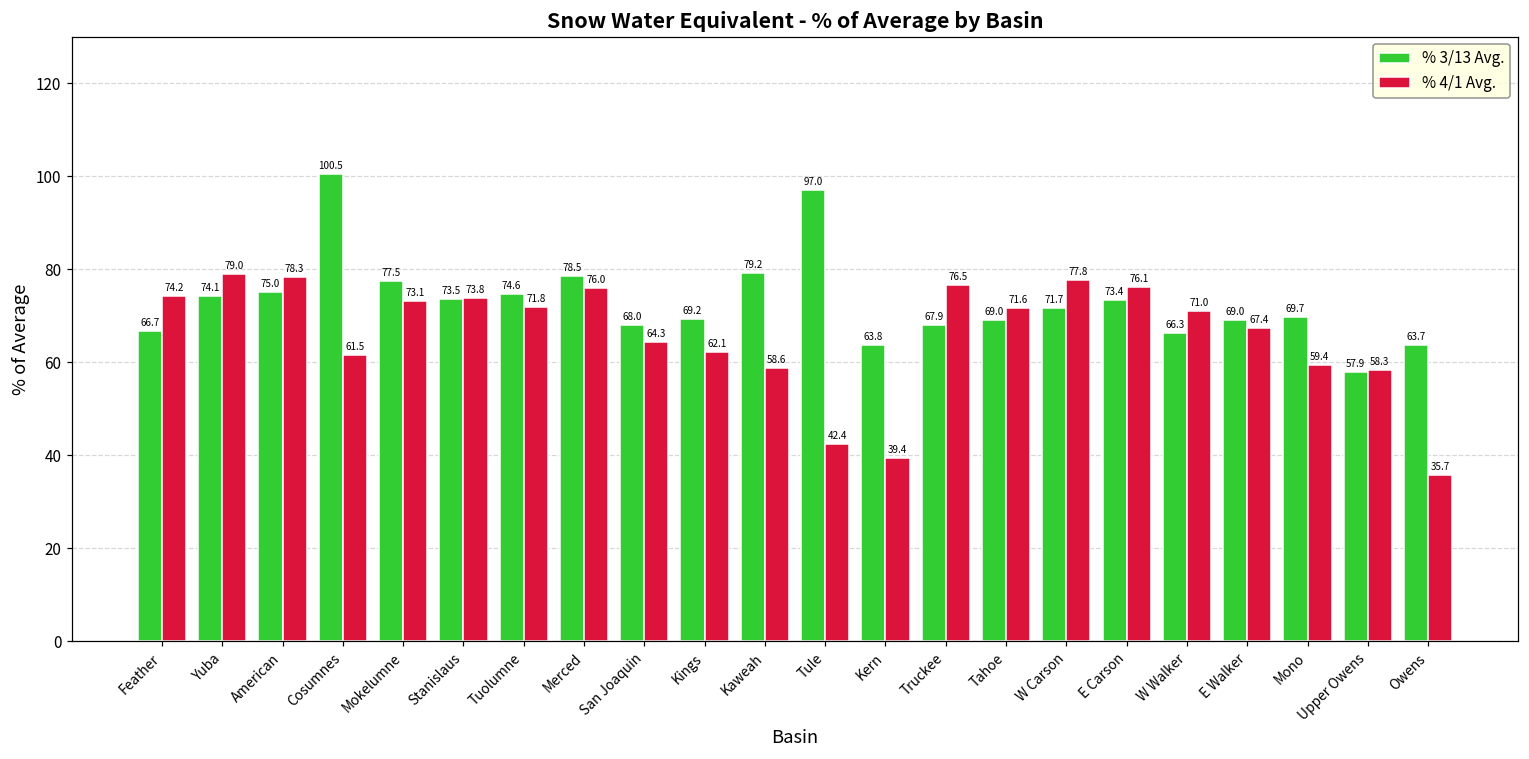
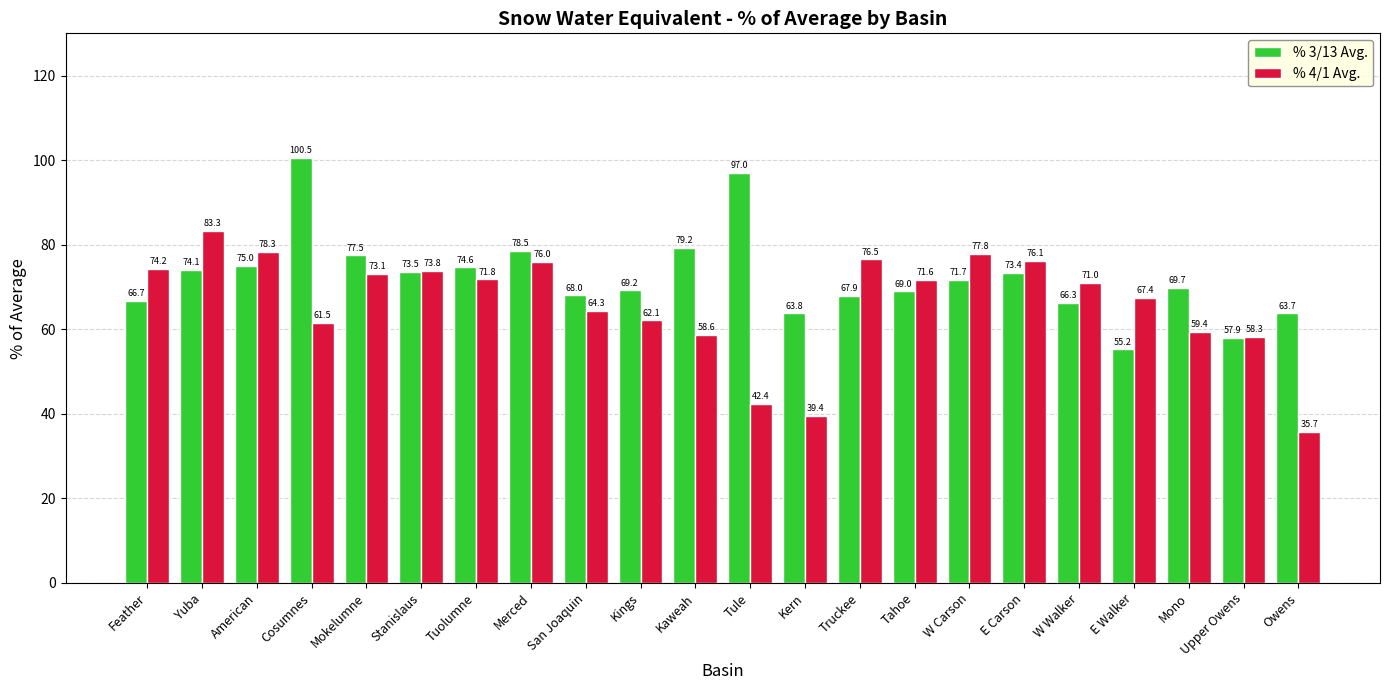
  {
    "% 3/13 Avg.": {
      "Feather": 66.7,
      "Yuba": 74.1,
      "American": 75.0,
      "Cosumnes": 100.5,
      "Mokelumne": 77.5,
      "Stanislaus": 73.5,
      "Tuolumne": 74.6,
      "Merced": 78.5,
      "San Joaquin": 68.0,
      "Kings": 69.2,
      "Kaweah": 79.2,
      "Tule": 97.0,
      "Kern": 63.8,
      "Truckee": 67.9,
      "Tahoe": 69.0,
      "W Carson": 71.7,
      "E Carson": 73.4,
      "W Walker": 66.3,
-     "E Walker": 69.0,
+     "E Walker": 55.2,
      "Mono": 69.7,
      "Upper Owens": 57.9,
      "Owens": 63.7
    },
    "% 4/1 Avg.": {
      "Feather": 74.2,
-     "Yuba": 79.0,
+     "Yuba": 83.3,
      "American": 78.3,
      "Cosumnes": 61.5,
      "Mokelumne": 73.1,
      "Stanislaus": 73.8,
      "Tuolumne": 71.8,
      "Merced": 76.0,
      "San Joaquin": 64.3,
      "Kings": 62.1,
      "Kaweah": 58.6,
      "Tule": 42.4,
      "Kern": 39.4,
      "Truckee": 76.5,
      "Tahoe": 71.6,
      "W Carson": 77.8,
      "E Carson": 76.1,
      "W Walker": 71.0,
      "E Walker": 67.4,
      "Mono": 59.4,
      "Upper Owens": 58.3,
      "Owens": 35.7
    }
  }
